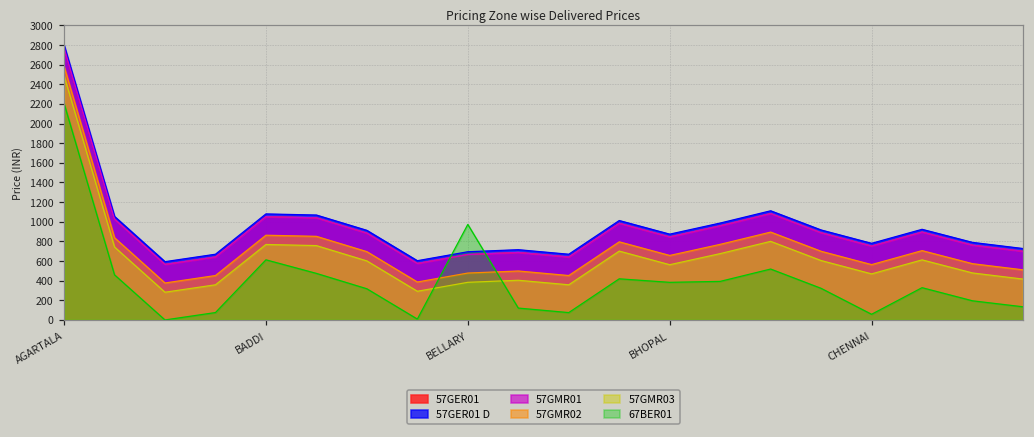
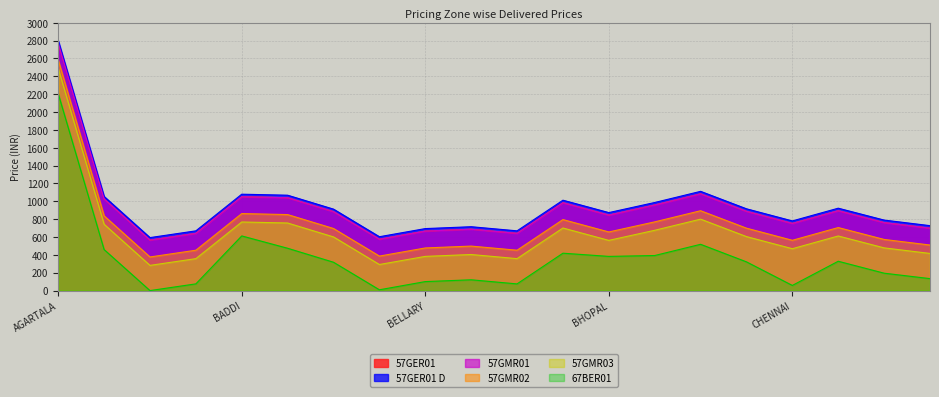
  {
    "57GMR02": {
      "AGARTALA": 2600,
      "BADDI": 900,
      "BELLARY": 500,
      "BHOPAL": 700,
      "CHENNAI": 600
    },
    "57GMR03": {
      "AGARTALA": 2500,
      "BADDI": 800,
      "BELLARY": 400,
      "BHOPAL": 600,
      "CHENNAI": 500
    },
    "67BER01": {
      "AGARTALA": 2200,
      "BADDI": 600,
-     "BELLARY": 1000,
+     "BELLARY": 100,
      "BHOPAL": 400,
      "CHENNAI": 100
    }
  }
